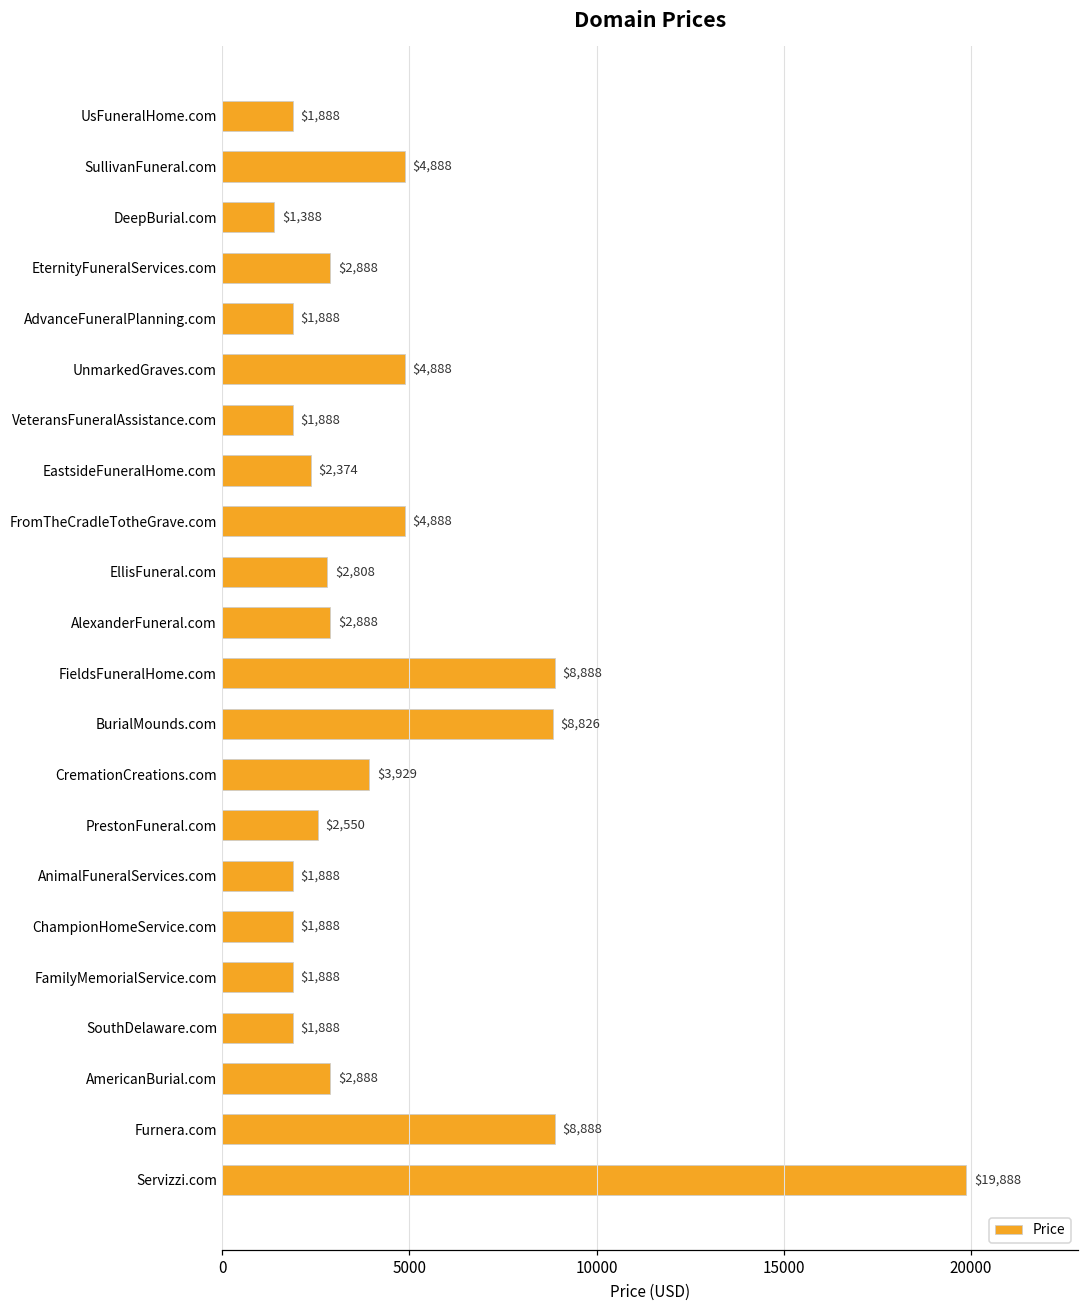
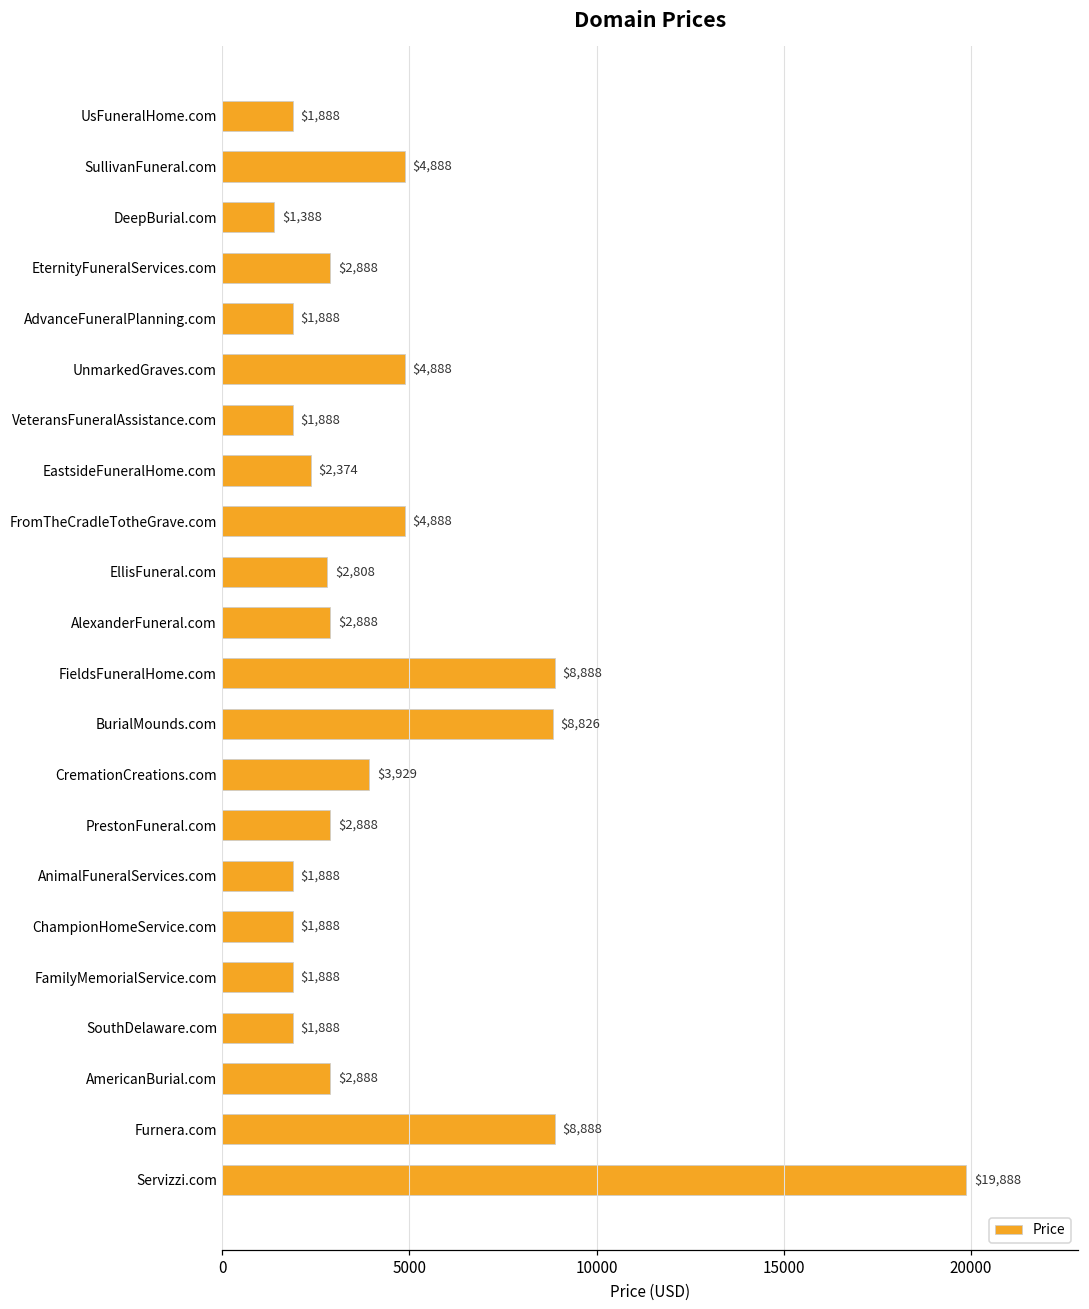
  {
    "UsFuneralHome.com": "$1,888",
    "SullivanFuneral.com": "$4,888",
    "DeepBurial.com": "$1,388",
    "EternityFuneralServices.com": "$2,888",
    "AdvanceFuneralPlanning.com": "$1,888",
    "UnmarkedGraves.com": "$4,888",
    "VeteransFuneralAssistance.com": "$1,888",
    "EastsideFuneralHome.com": "$2,374",
    "FromTheCradleTotheGrave.com": "$4,888",
    "EllisFuneral.com": "$2,808",
    "AlexanderFuneral.com": "$2,888",
    "FieldsFuneralHome.com": "$8,888",
    "BurialMounds.com": "$8,826",
    "CremationCreations.com": "$3,929",
-   "PrestonFuneral.com": "$2,550",
+   "PrestonFuneral.com": "$2,888",
    "AnimalFuneralServices.com": "$1,888",
    "ChampionHomeService.com": "$1,888",
    "FamilyMemorialService.com": "$1,888",
    "SouthDelaware.com": "$1,888",
    "AmericanBurial.com": "$2,888",
    "Furnera.com": "$8,888",
    "Servizzi.com": "$19,888"
  }
